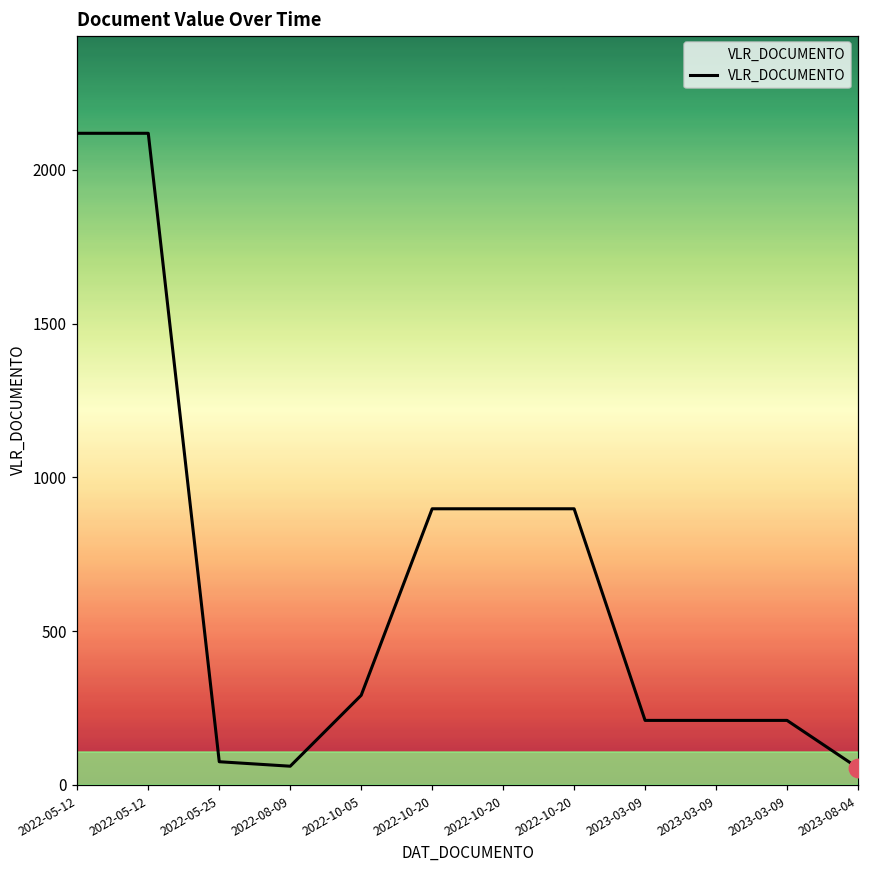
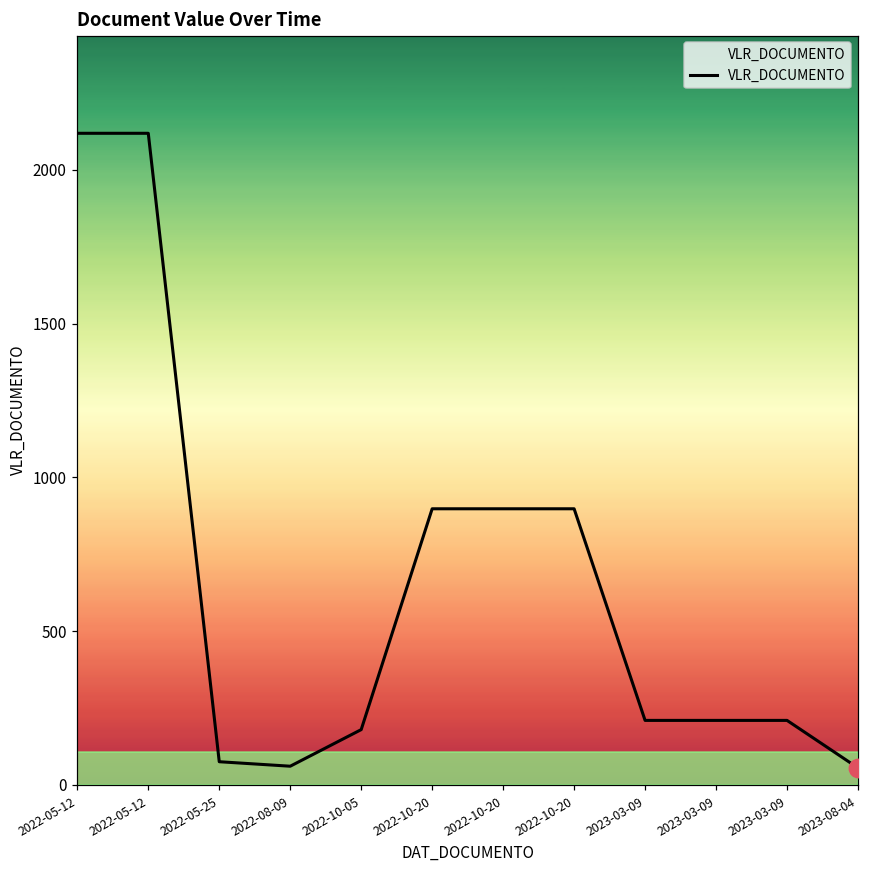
  {
    "VLR_DOCUMENTO": {
-     "2022-10-05": 290
+     "2022-10-05": 180
    }
  }
